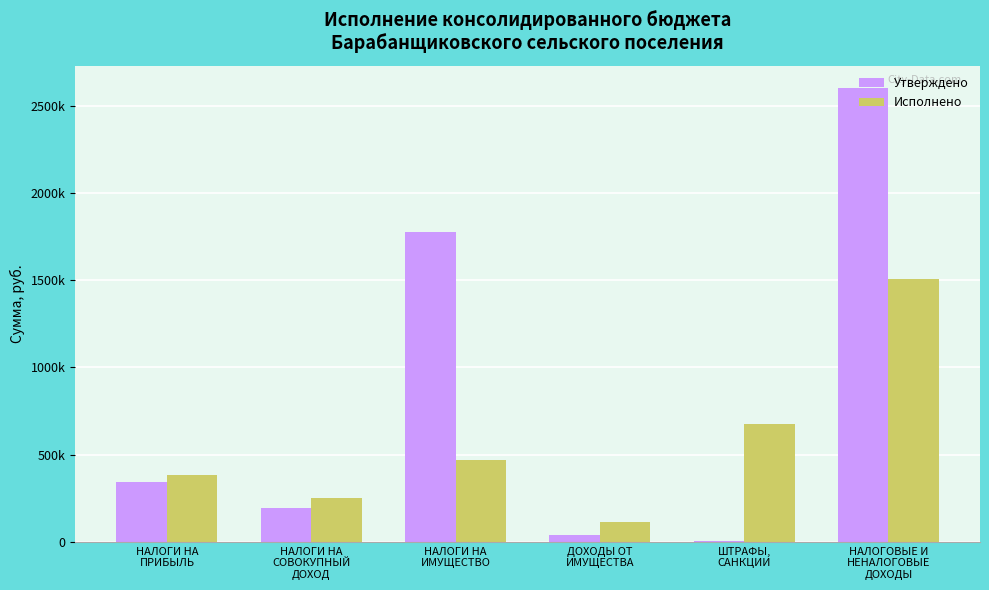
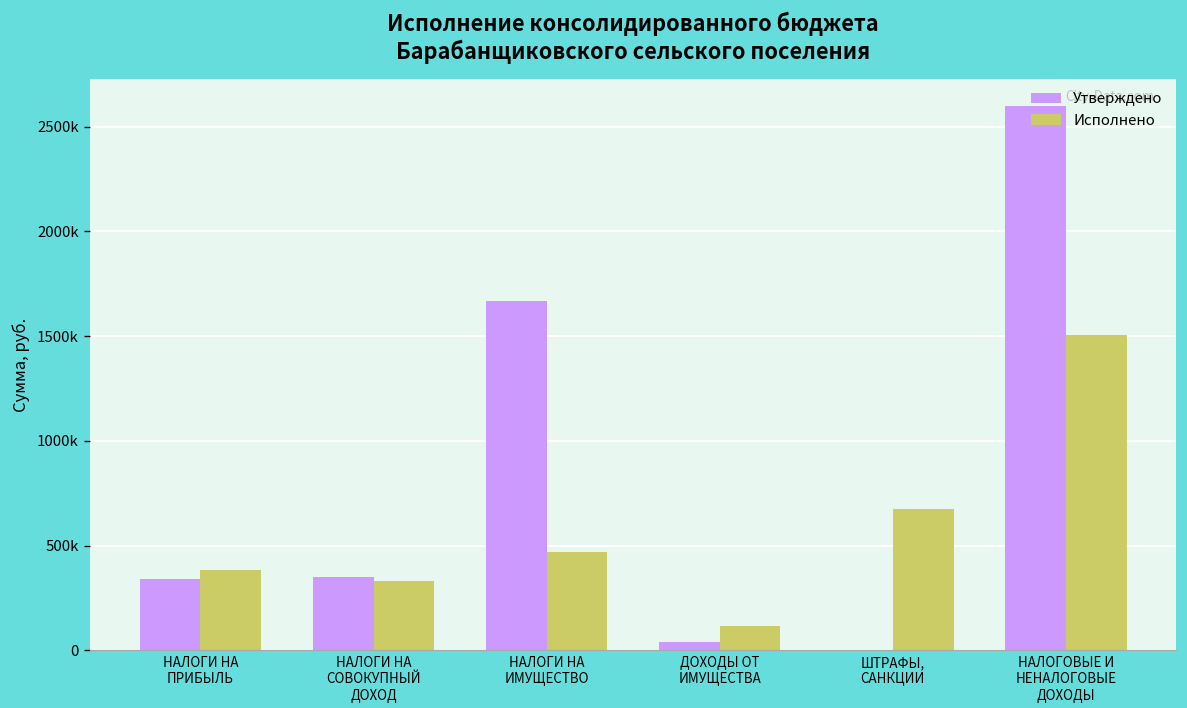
  {
    "Утверждено": {
      "НАЛОГИ НА ПРИБЫЛЬ": 340000,
-     "НАЛОГИ НА СОВОКУПНЫЙ ДОХОД": 190000,
-     "НАЛОГИ НА ИМУЩЕСТВО": 1780000,
+     "НАЛОГИ НА СОВОКУПНЫЙ ДОХОД": 350000,
+     "НАЛОГИ НА ИМУЩЕСТВО": 1670000,
      "ДОХОДЫ ОТ ИМУЩЕСТВА": 40000,
      "НАЛОГОВЫЕ И НЕНАЛОГОВЫЕ ДОХОДЫ": 2600000
    },
    "Исполнено": {
      "НАЛОГИ НА ПРИБЫЛЬ": 380000,
-     "НАЛОГИ НА СОВОКУПНЫЙ ДОХОД": 250000,
+     "НАЛОГИ НА СОВОКУПНЫЙ ДОХОД": 330000,
      "НАЛОГИ НА ИМУЩЕСТВО": 470000,
      "ДОХОДЫ ОТ ИМУЩЕСТВА": 120000,
      "ШТРАФЫ, САНКЦИИ": 680000,
      "НАЛОГОВЫЕ И НЕНАЛОГОВЫЕ ДОХОДЫ": 1500000
    }
  }
